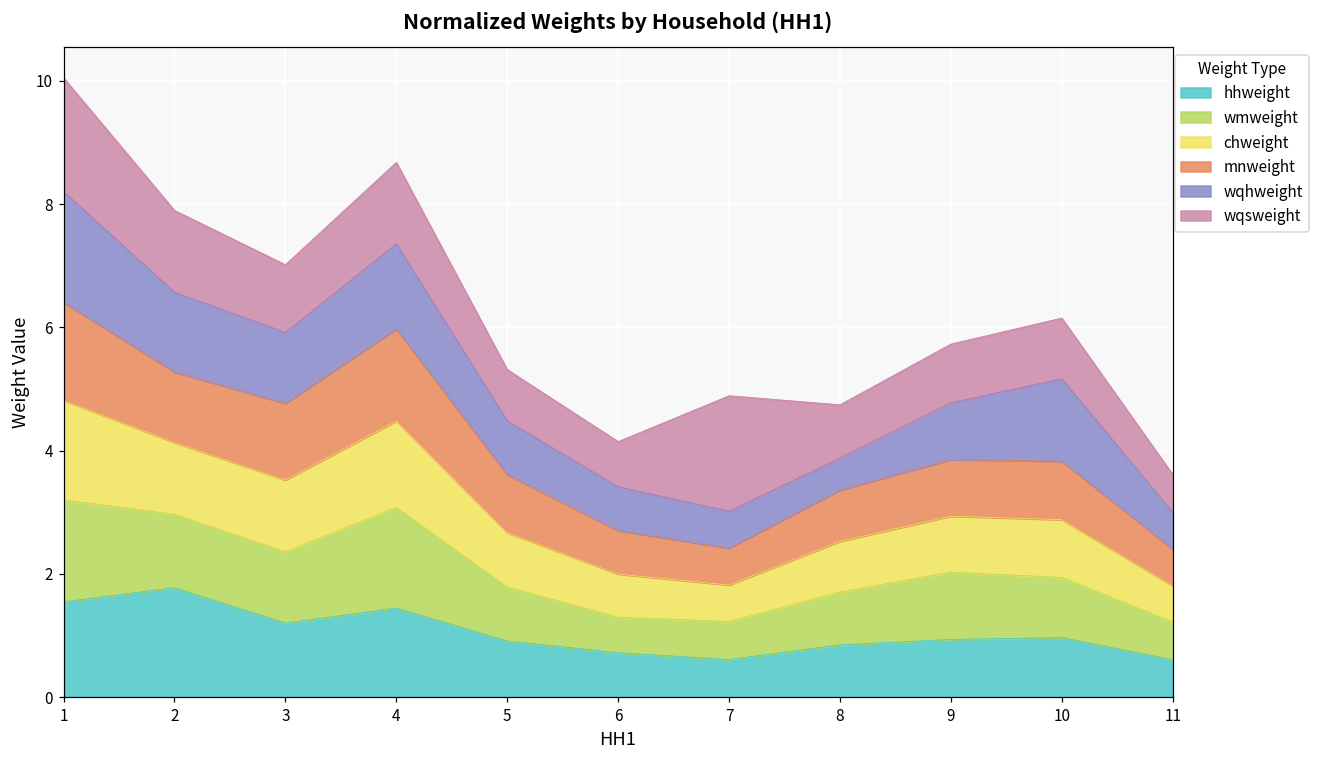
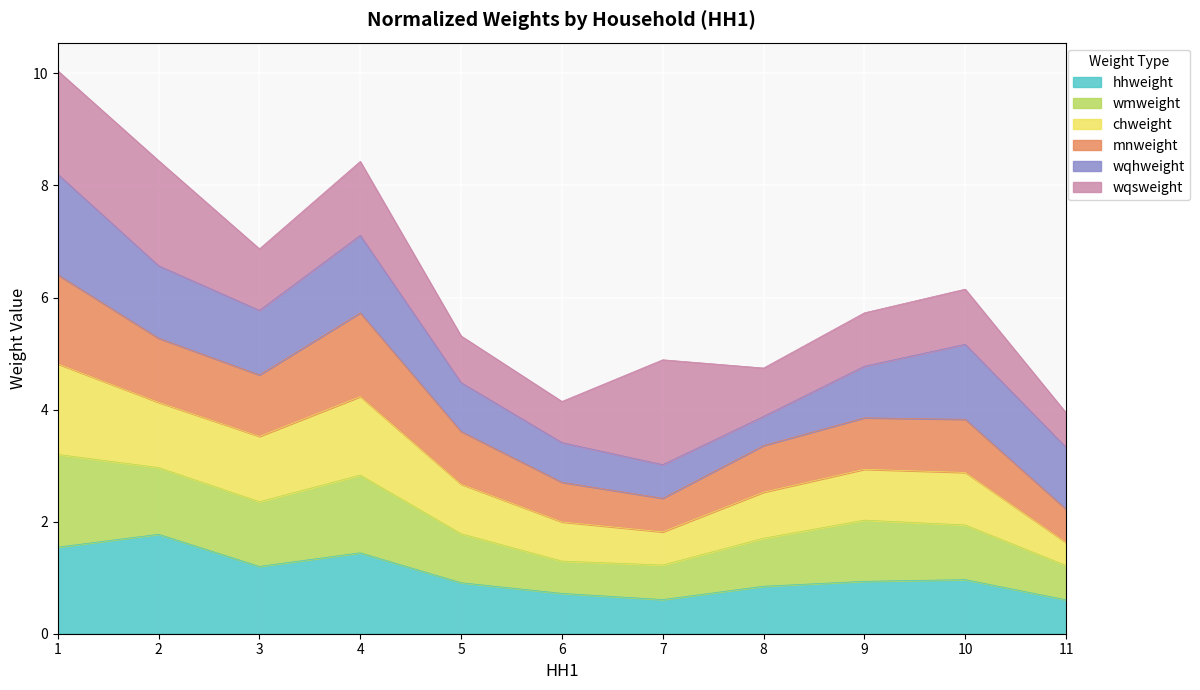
  {
    "hhweight": {
      "1": 1.5,
      "2": 1.8,
      "3": 1.2,
      "4": 1.4,
      "5": 0.9,
      "6": 0.7,
      "7": 0.6,
      "8": 0.8,
      "9": 0.9,
      "10": 1.0,
      "11": 0.6
    },
    "wmweight": {
      "1": 1.7,
      "2": 1.2,
      "3": 1.2,
-     "4": 1.6,
+     "4": 1.4,
      "5": 0.9,
      "6": 0.6,
      "7": 0.6,
      "8": 0.9,
      "9": 1.1,
      "10": 1.0,
      "11": 0.6
    },
    "chweight": {
      "1": 1.6,
      "2": 1.2,
      "3": 1.2,
      "4": 1.4,
      "5": 0.9,
      "6": 0.7,
      "7": 0.6,
      "8": 0.8,
      "9": 0.9,
      "10": 0.9,
-     "11": 0.6
+     "11": 0.4
    },
    "mnweight": {
      "1": 1.6,
      "2": 1.1,
-     "3": 1.2,
+     "3": 1.1,
      "4": 1.5,
      "5": 0.9,
      "6": 0.7,
      "7": 0.6,
      "8": 0.8,
      "9": 0.9,
      "10": 0.9,
      "11": 0.6
    },
    "wqhweight": {
      "1": 1.8,
      "2": 1.3,
      "3": 1.2,
      "4": 1.4,
      "5": 0.9,
      "6": 0.7,
      "7": 0.6,
      "8": 0.5,
      "9": 0.9,
      "10": 1.3,
-     "11": 0.6
+     "11": 1.1
    },
    "wqsweight": {
      "1": 1.8,
-     "2": 1.3,
+     "2": 1.9,
      "3": 1.1,
      "4": 1.3,
      "5": 0.8,
      "6": 0.7,
      "7": 1.9,
      "8": 0.9,
      "9": 1.0,
      "10": 1.0,
      "11": 0.6
    }
  }
